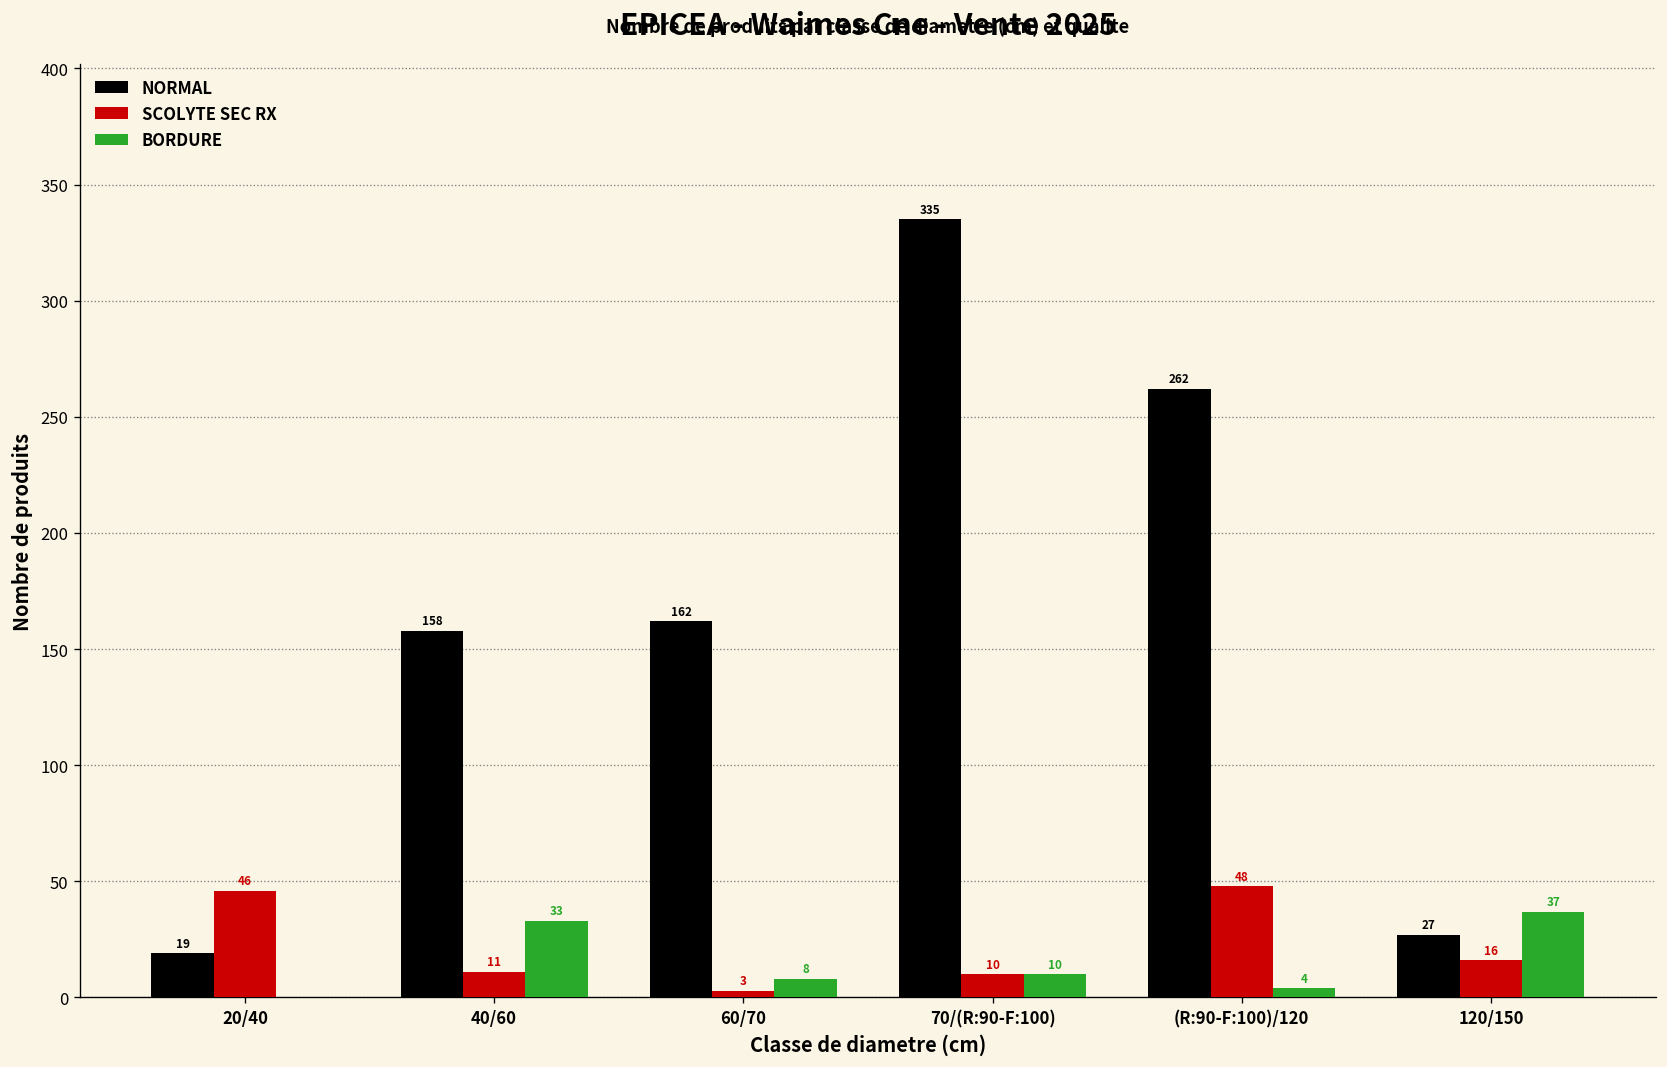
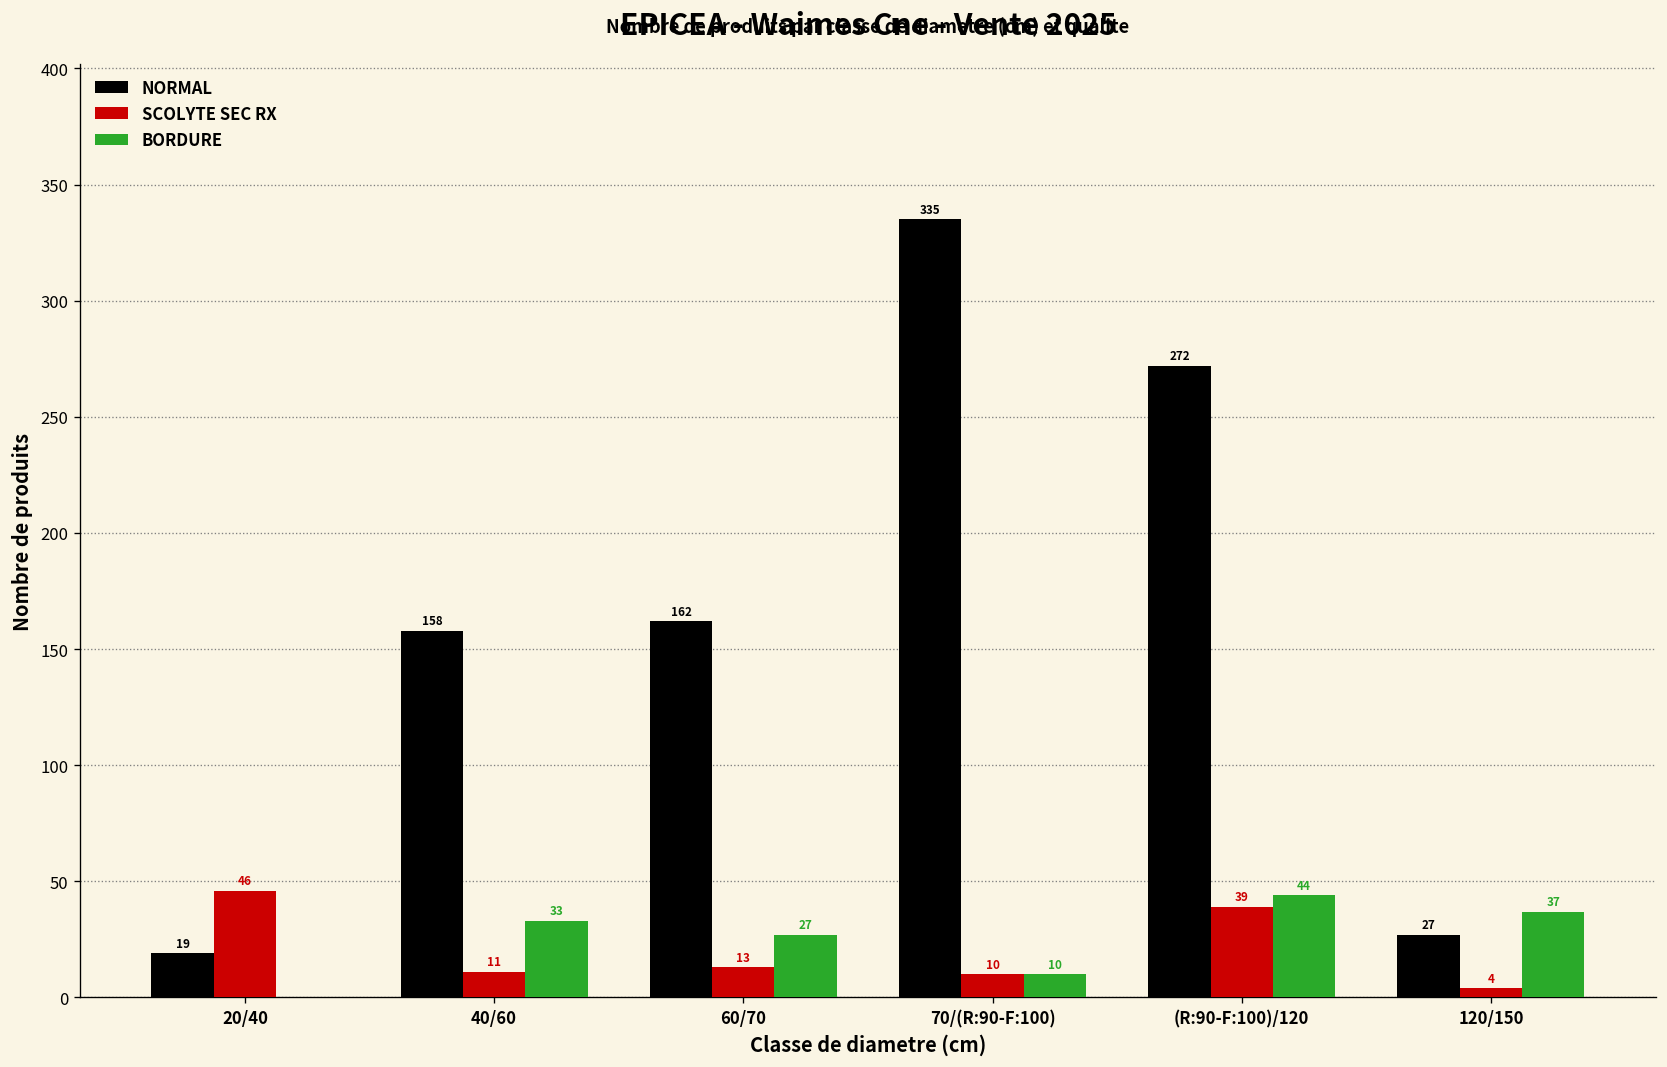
  {
    "NORMAL": {
      "20/40": 19,
      "40/60": 158,
      "60/70": 162,
      "70/(R:90-F:100)": 335,
-     "(R:90-F:100)/120": 262,
+     "(R:90-F:100)/120": 272,
      "120/150": 27
    },
    "SCOLYTE SEC RX": {
      "20/40": 46,
      "40/60": 11,
-     "60/70": 3,
+     "60/70": 13,
      "70/(R:90-F:100)": 10,
-     "(R:90-F:100)/120": 48,
-     "120/150": 16
+     "(R:90-F:100)/120": 39,
+     "120/150": 4
    },
    "BORDURE": {
      "40/60": 33,
-     "60/70": 8,
+     "60/70": 27,
      "70/(R:90-F:100)": 10,
-     "(R:90-F:100)/120": 4,
+     "(R:90-F:100)/120": 44,
      "120/150": 37
    }
  }
